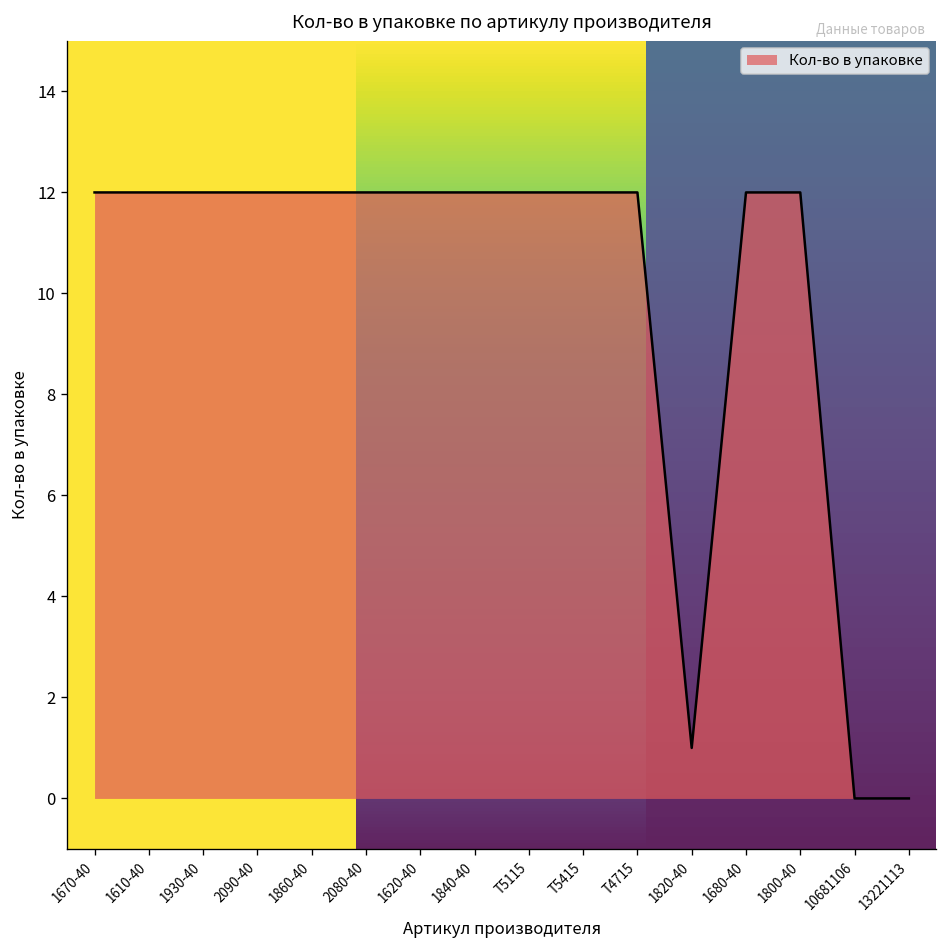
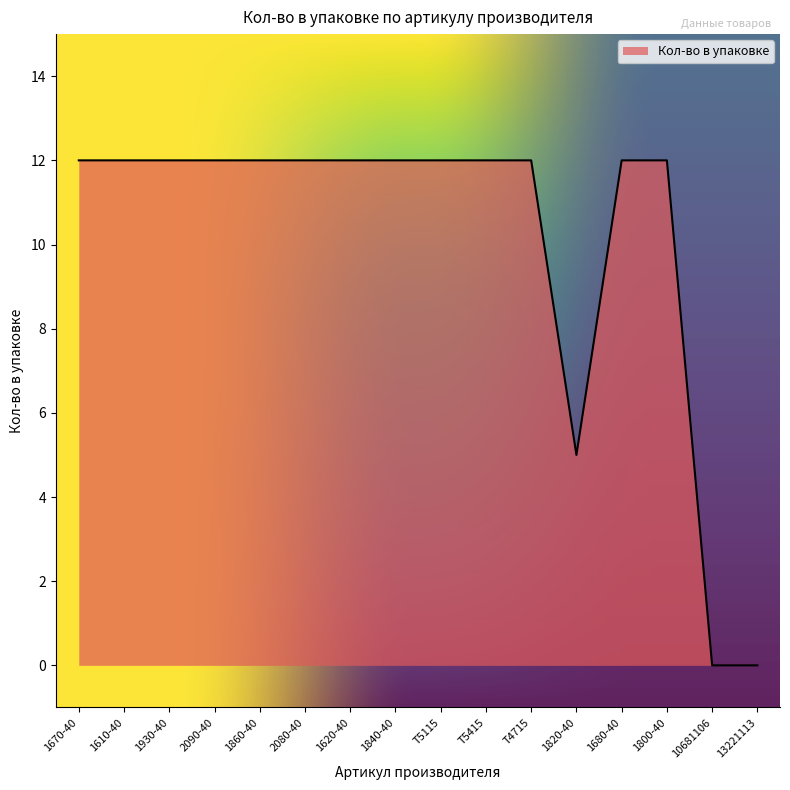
  {
    "1670-40": 12,
    "1610-40": 12,
    "1930-40": 12,
    "2090-40": 12,
    "1860-40": 12,
    "2080-40": 12,
    "1620-40": 12,
    "1840-40": 12,
    "T5115": 12,
    "T5415": 12,
    "T4715": 12,
-   "1820-40": 1,
+   "1820-40": 5,
    "1680-40": 12,
    "1800-40": 12,
    "10681106": 0,
    "13221113": 0
  }
